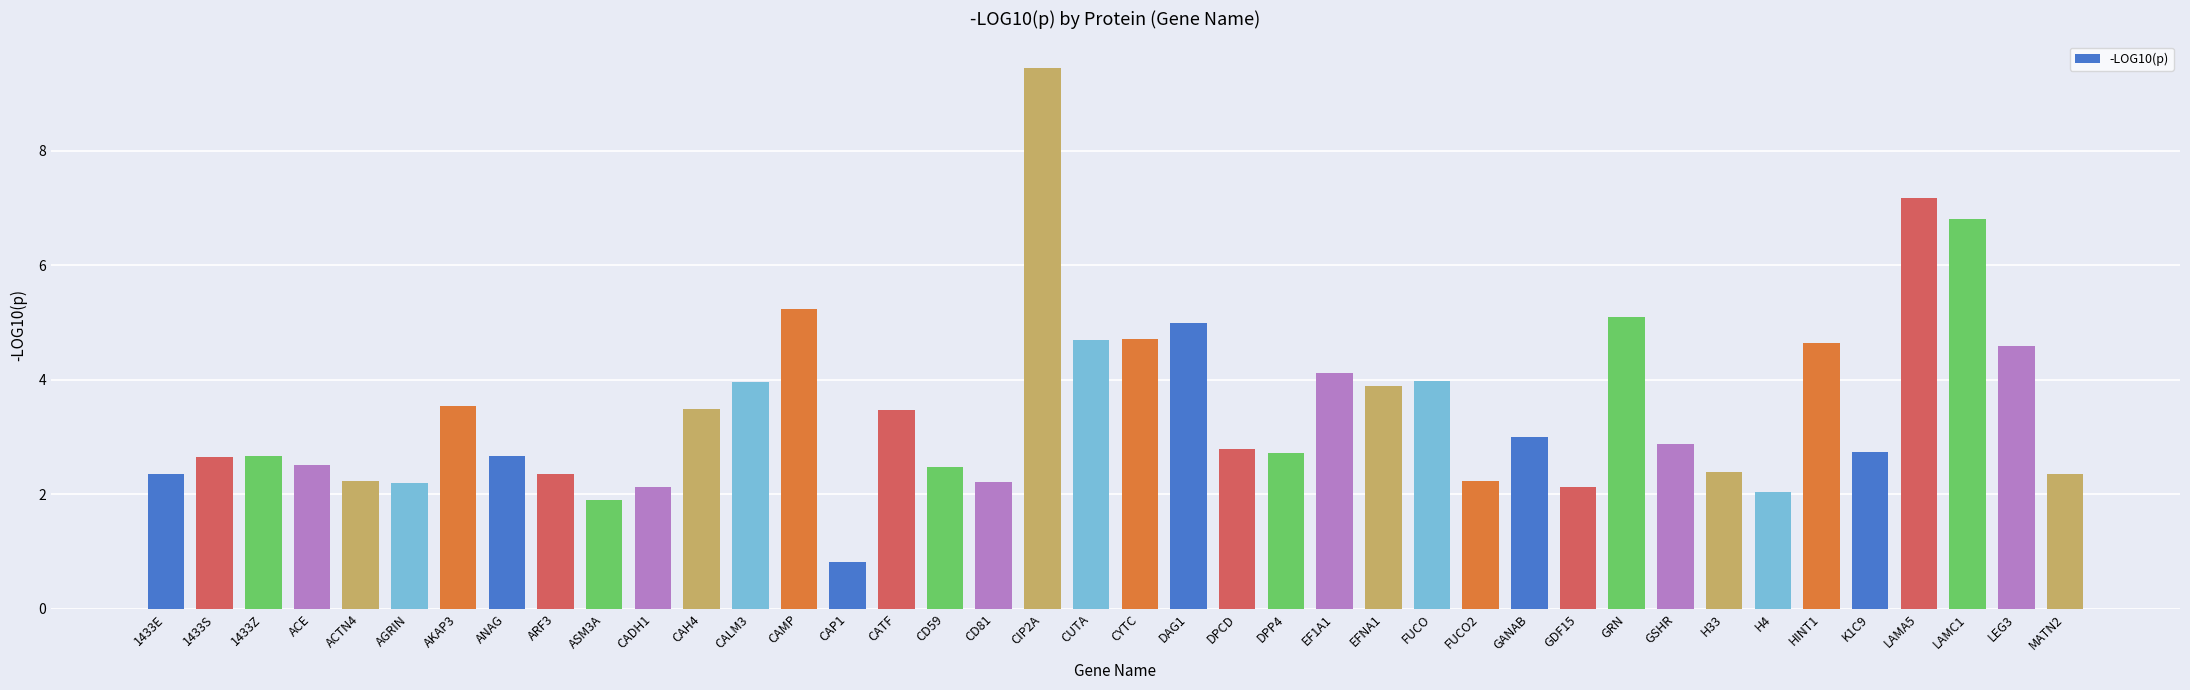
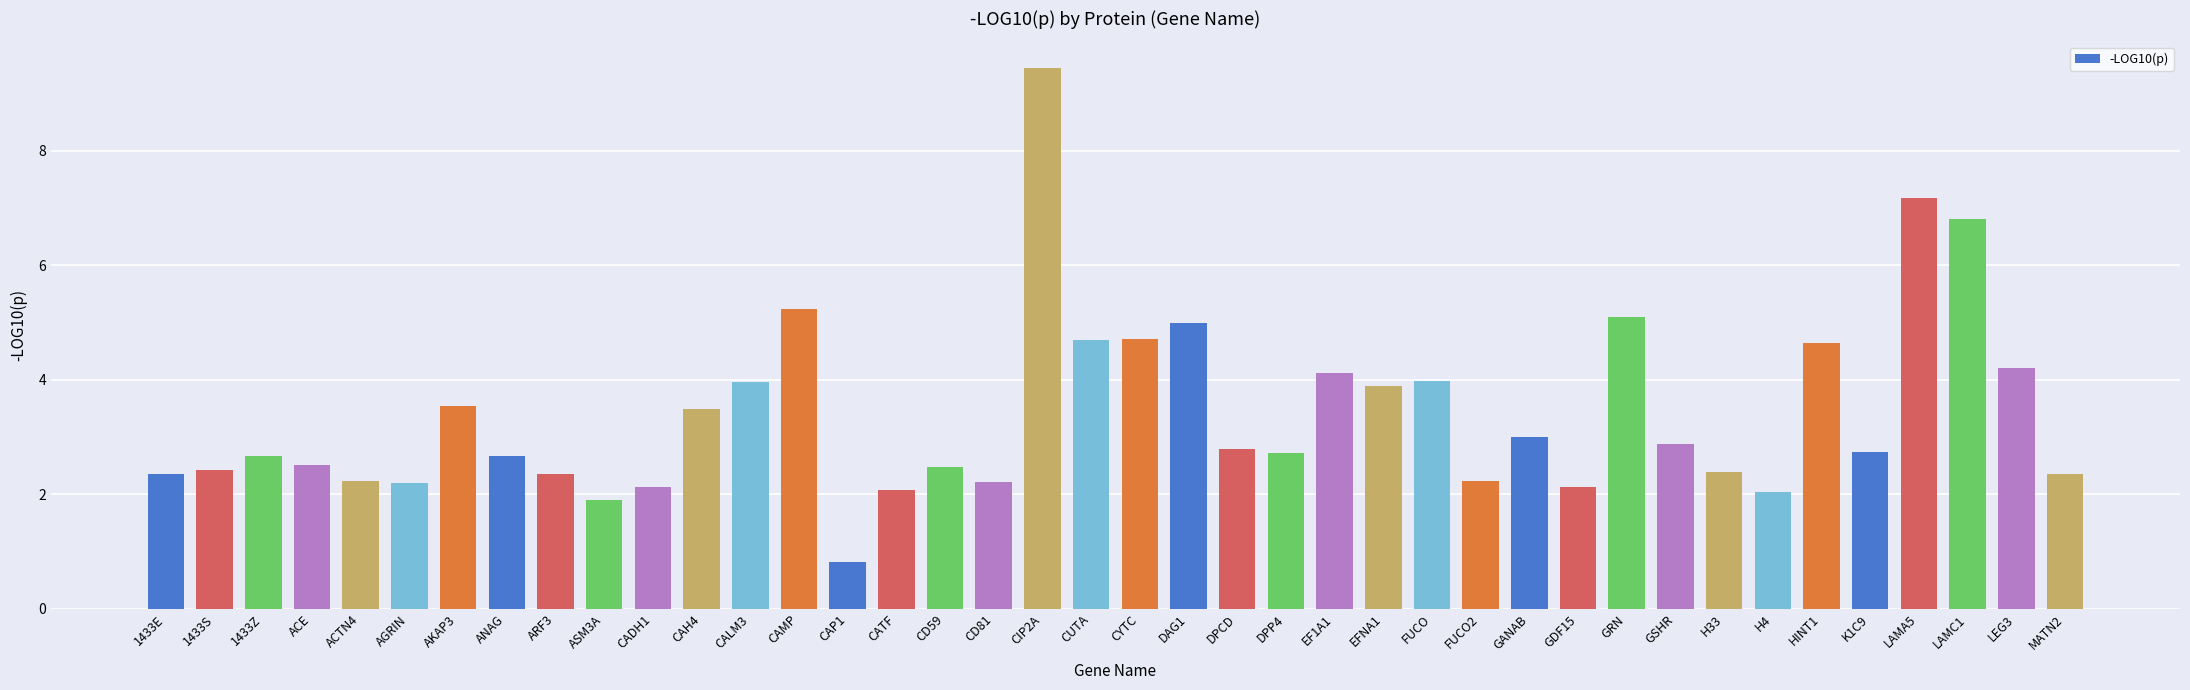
  {
    "1433E": 2.4,
-   "1433S": 2.6,
+   "1433S": 2.4,
    "1433Z": 2.7,
    "ACE": 2.5,
    "ACTN4": 2.2,
    "AGRIN": 2.2,
    "AKAP3": 3.5,
    "ANAG": 2.7,
    "ARF3": 2.3,
    "ASM3A": 1.9,
    "CADH1": 2.1,
    "CAH4": 3.5,
    "CALM3": 4.0,
    "CAMP": 5.2,
    "CAP1": 0.8,
-   "CATF": 3.5,
+   "CATF": 2.1,
    "CD59": 2.5,
    "CD81": 2.2,
    "CIP2A": 9.4,
    "CUTA": 4.7,
    "CYTC": 4.7,
    "DAG1": 5.0,
    "DPCD": 2.8,
    "DPP4": 2.7,
    "EF1A1": 4.1,
    "EFNA1": 3.9,
    "FUCO": 4.0,
    "FUCO2": 2.2,
    "GANAB": 3.0,
    "GDF15": 2.1,
    "GRN": 5.1,
    "GSHR": 2.9,
    "H33": 2.4,
    "H4": 2.0,
    "HINT1": 4.6,
    "K1C9": 2.7,
    "LAMA5": 7.2,
    "LAMC1": 6.8,
-   "LEG3": 4.6,
+   "LEG3": 4.2,
    "MATN2": 2.4
  }
